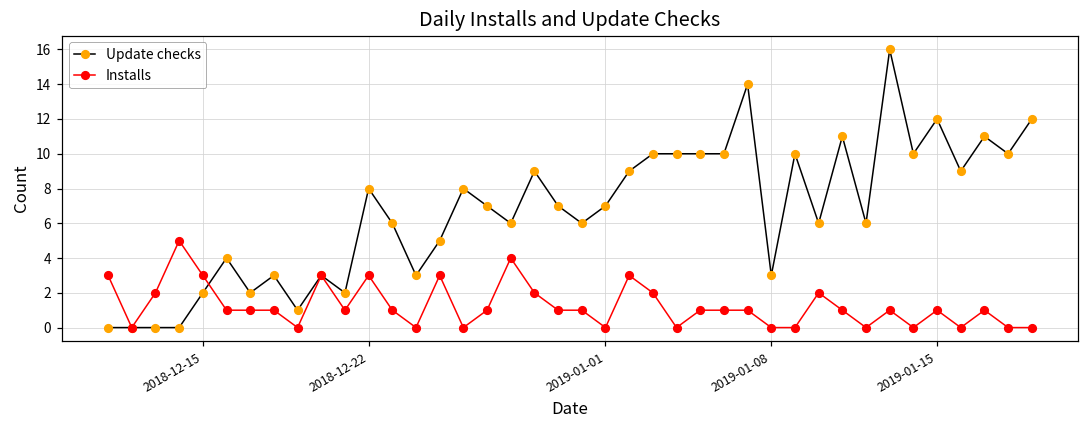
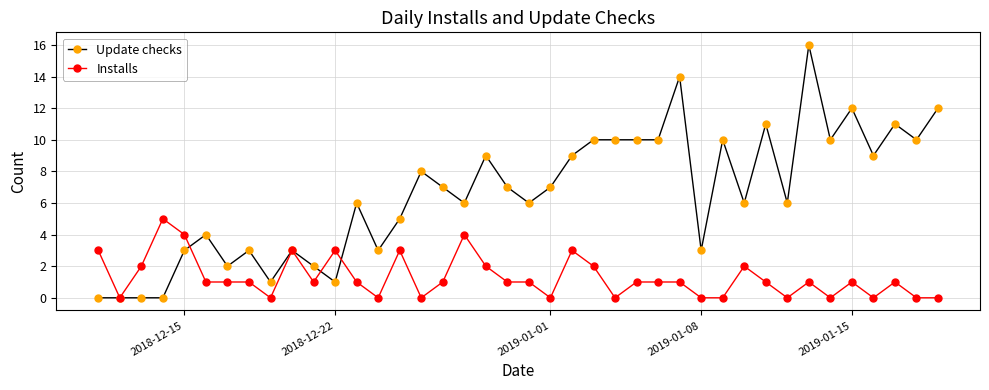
  {
    "Update checks": {
-     "2018-12-15": 2,
-     "2018-12-22": 8,
+     "2018-12-15": 3,
+     "2018-12-22": 1,
      "2019-01-01": 7,
      "2019-01-08": 3,
      "2019-01-15": 12
    },
    "Installs": {
-     "2018-12-15": 3,
+     "2018-12-15": 4,
      "2018-12-22": 3,
      "2019-01-01": 0,
      "2019-01-08": 0,
      "2019-01-15": 1
    }
  }
